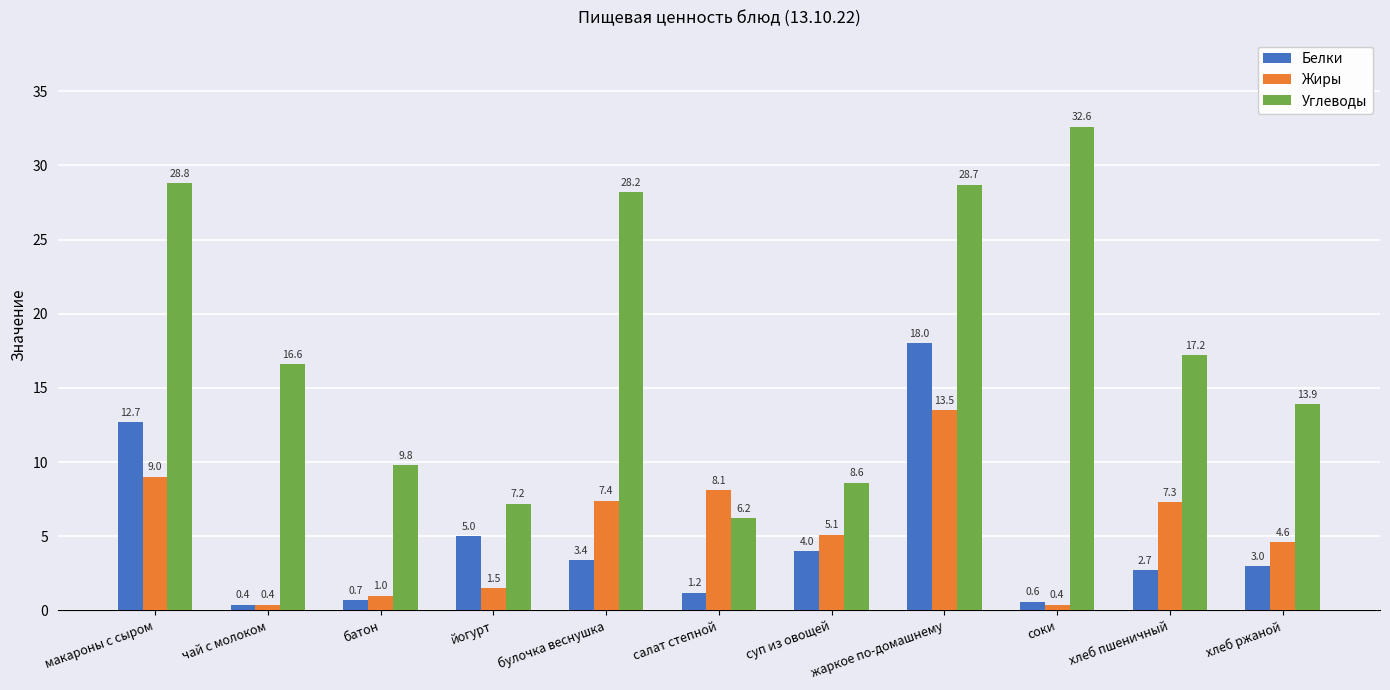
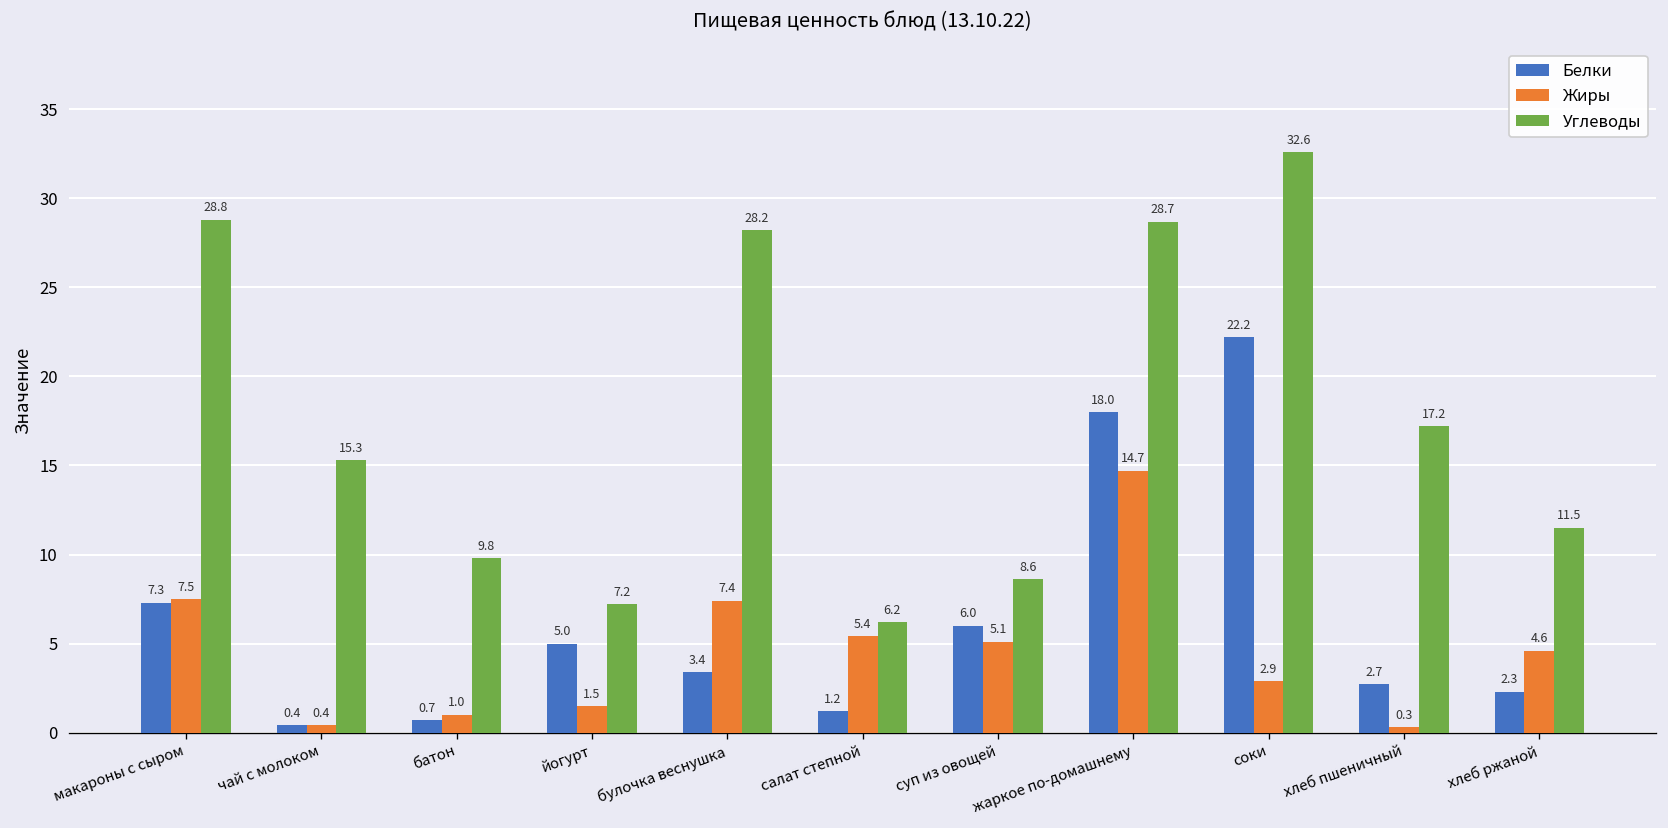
  {
    "Белки": {
-     "макароны с сыром": 12.7,
+     "макароны с сыром": 7.3,
      "чай с молоком": 0.4,
      "батон": 0.7,
      "йогурт": 5.0,
      "булочка веснушка": 3.4,
      "салат степной": 1.2,
-     "суп из овощей": 4.0,
+     "суп из овощей": 6.0,
      "жаркое по-домашнему": 18.0,
-     "соки": 0.6,
+     "соки": 22.2,
      "хлеб пшеничный": 2.7,
-     "хлеб ржаной": 3.0
+     "хлеб ржаной": 2.3
    },
    "Жиры": {
-     "макароны с сыром": 9.0,
+     "макароны с сыром": 7.5,
      "чай с молоком": 0.4,
      "батон": 1.0,
      "йогурт": 1.5,
      "булочка веснушка": 7.4,
-     "салат степной": 8.1,
+     "салат степной": 5.4,
      "суп из овощей": 5.1,
-     "жаркое по-домашнему": 13.5,
-     "соки": 0.4,
-     "хлеб пшеничный": 7.3,
+     "жаркое по-домашнему": 14.7,
+     "соки": 2.9,
+     "хлеб пшеничный": 0.3,
      "хлеб ржаной": 4.6
    },
    "Углеводы": {
      "макароны с сыром": 28.8,
-     "чай с молоком": 16.6,
+     "чай с молоком": 15.3,
      "батон": 9.8,
      "йогурт": 7.2,
      "булочка веснушка": 28.2,
      "салат степной": 6.2,
      "суп из овощей": 8.6,
      "жаркое по-домашнему": 28.7,
      "соки": 32.6,
      "хлеб пшеничный": 17.2,
-     "хлеб ржаной": 13.9
+     "хлеб ржаной": 11.5
    }
  }
